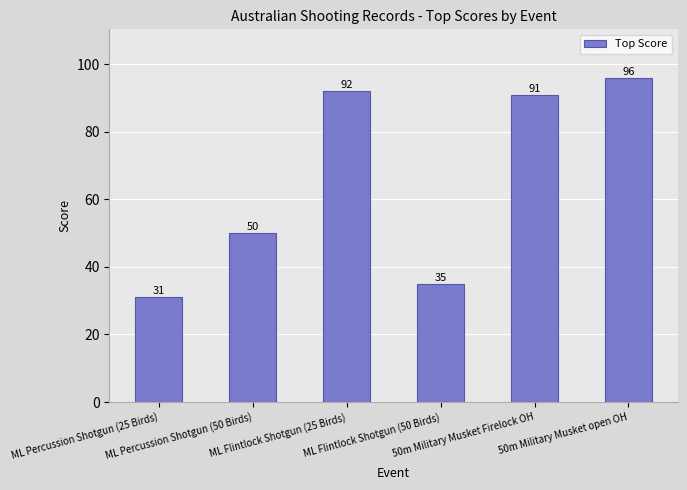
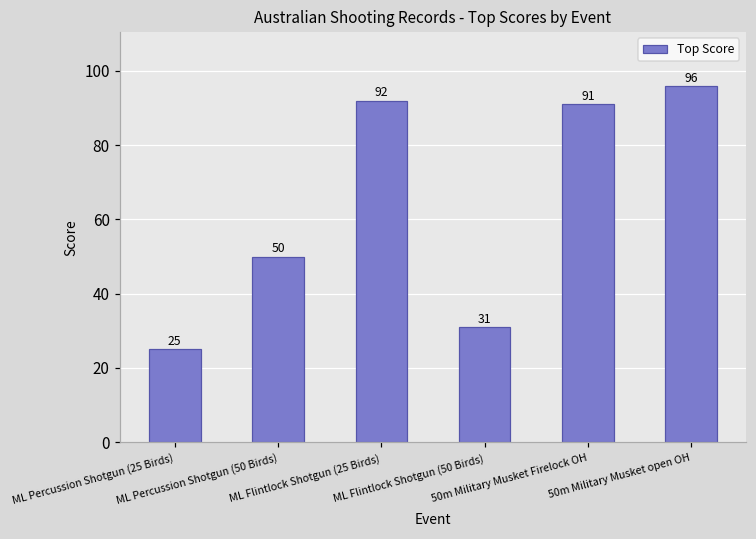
  {
-   "ML Percussion Shotgun (25 Birds)": 31,
+   "ML Percussion Shotgun (25 Birds)": 25,
    "ML Percussion Shotgun (50 Birds)": 50,
    "ML Flintlock Shotgun (25 Birds)": 92,
-   "ML Flintlock Shotgun (50 Birds)": 35,
+   "ML Flintlock Shotgun (50 Birds)": 31,
    "50m Military Musket Firelock OH": 91,
    "50m Military Musket open OH": 96
  }
